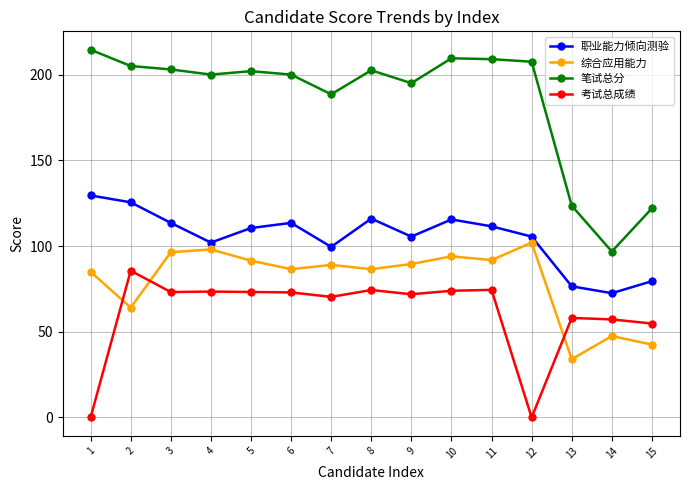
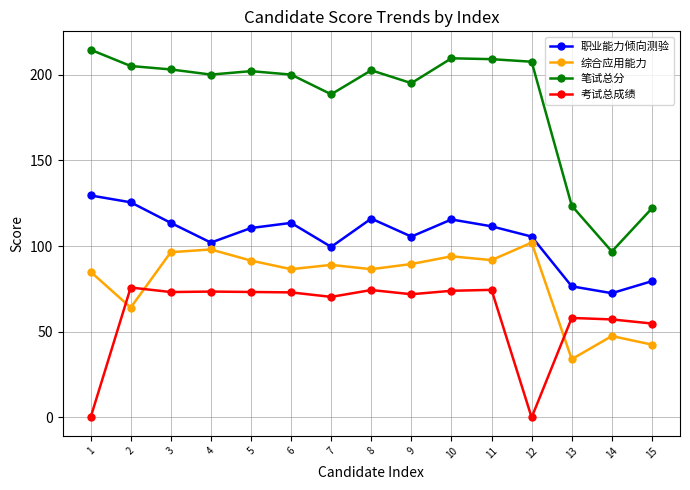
  {
    "职业能力倾向测验": {
      "1": 130,
      "2": 126,
      "3": 114,
      "4": 102,
      "5": 111,
      "6": 114,
      "7": 100,
      "8": 116,
      "9": 106,
      "10": 116,
      "11": 112,
      "12": 106,
      "13": 77,
      "14": 73,
      "15": 80
    },
    "综合应用能力": {
      "1": 85,
      "2": 64,
      "3": 96,
      "4": 98,
      "5": 92,
      "6": 87,
      "7": 89,
      "8": 87,
      "9": 90,
      "10": 94,
      "11": 92,
      "12": 102,
      "13": 34,
      "14": 48,
      "15": 43
    },
    "笔试总分": {
      "1": 215,
      "2": 205,
      "3": 203,
      "4": 200,
      "5": 202,
      "6": 200,
      "7": 189,
      "8": 203,
      "9": 195,
      "10": 210,
      "11": 209,
      "12": 208,
      "13": 124,
      "14": 97,
      "15": 122
    },
    "考试总成绩": {
      "1": 0,
-     "2": 86,
+     "2": 76,
      "3": 73,
      "4": 73,
      "5": 73,
      "6": 73,
      "7": 70,
      "8": 74,
      "9": 72,
      "10": 74,
      "11": 74,
      "12": 0,
      "13": 58,
      "14": 57,
      "15": 55
    }
  }
